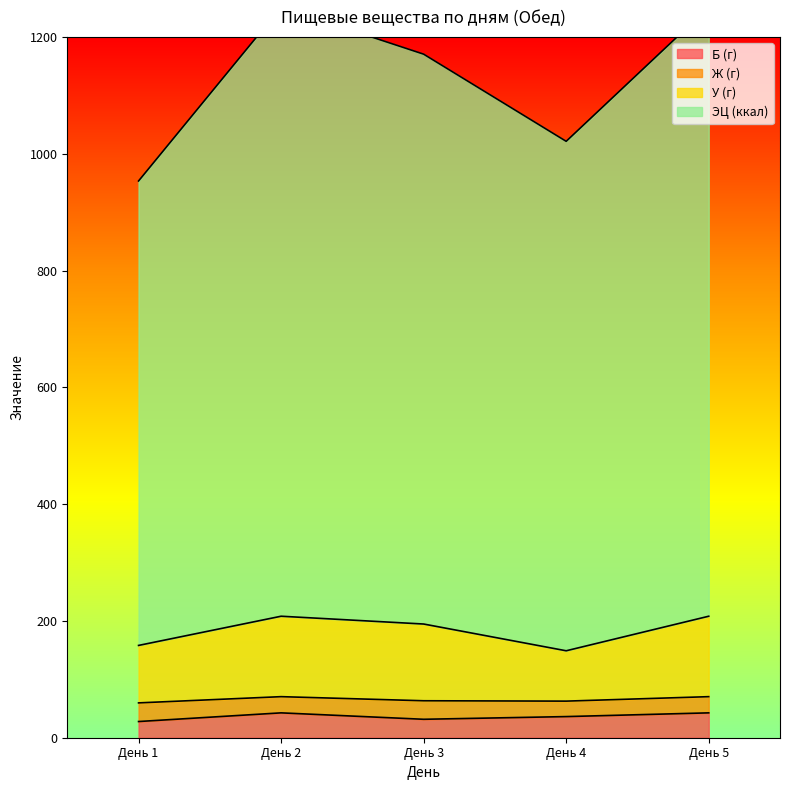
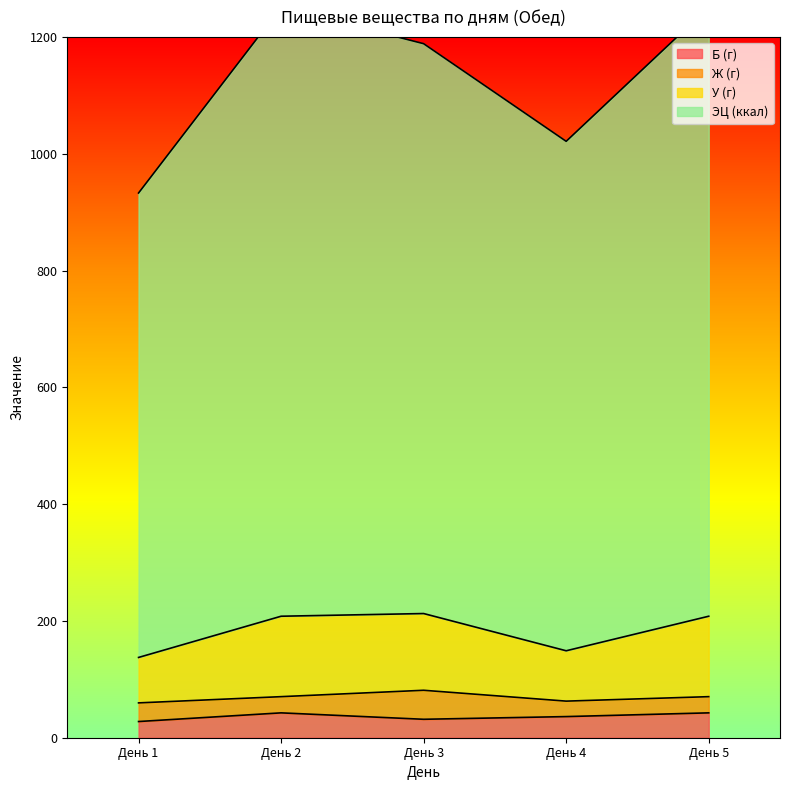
  {
    "Б (г)": {
      "День 1": 30,
      "День 2": 40,
      "День 3": 30,
      "День 4": 40,
      "День 5": 40
    },
    "Ж (г)": {
      "День 1": 30,
      "День 2": 30,
-     "День 3": 30,
+     "День 3": 50,
      "День 4": 30,
      "День 5": 30
    },
    "У (г)": {
-     "День 1": 100,
+     "День 1": 80,
      "День 2": 140,
      "День 3": 130,
      "День 4": 90,
      "День 5": 140
    },
    "ЭЦ (ккал)": {
      "День 1": 800,
      "День 3": 980,
      "День 4": 870
    }
  }
